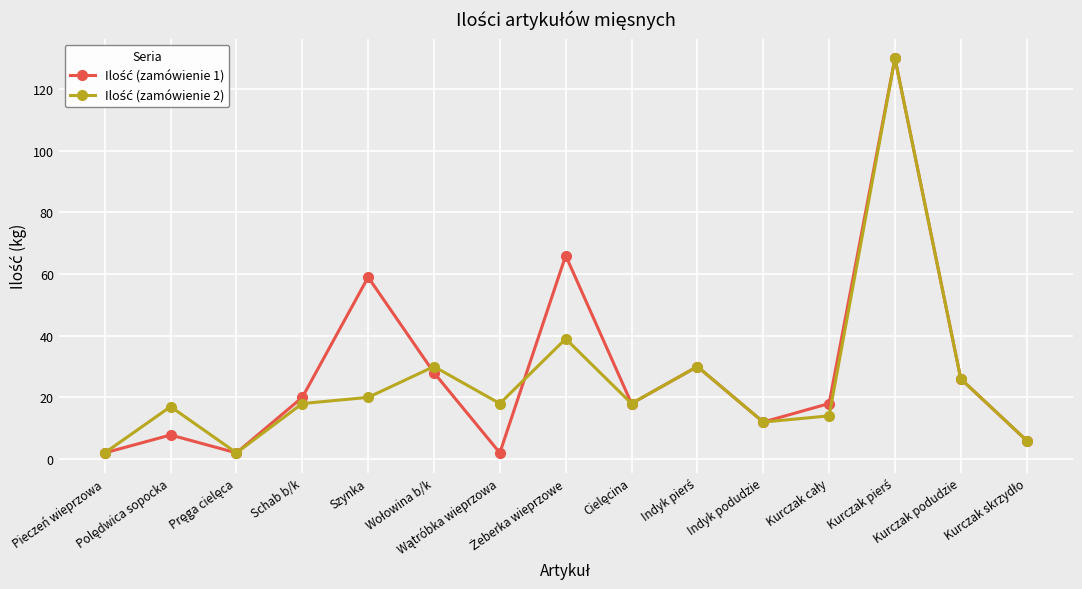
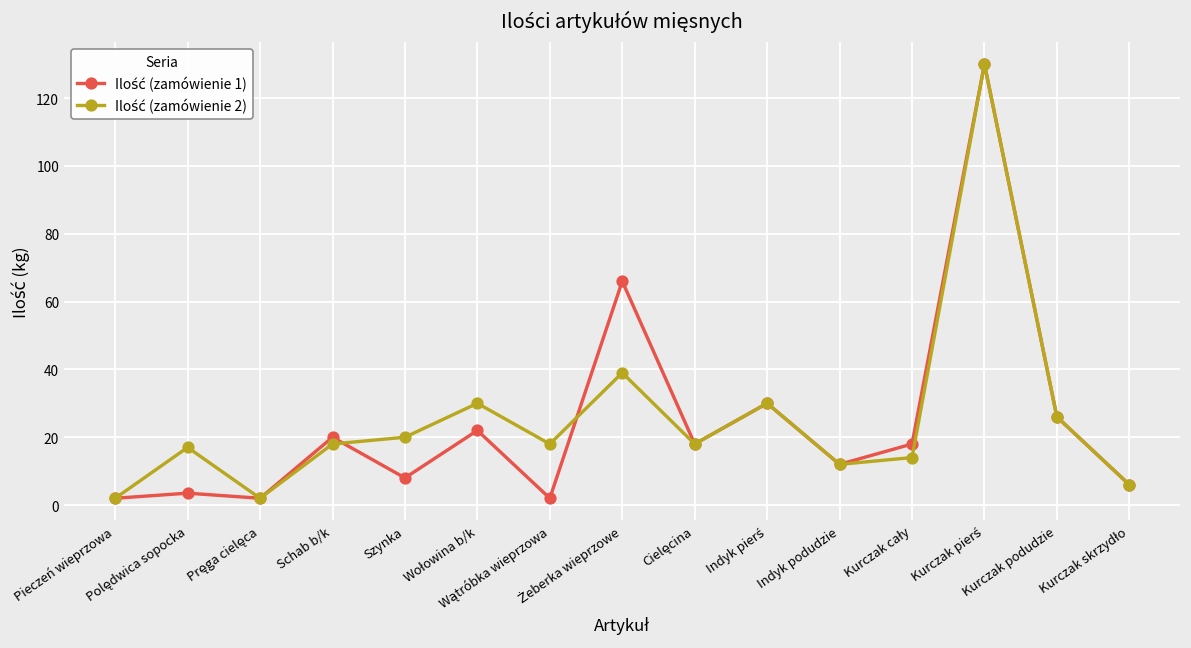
  {
    "Ilość (zamówienie 1)": {
-     "Polędwica sopocka": 8,
+     "Polędwica sopocka": 4,
      "Schab b/k": 20,
-     "Szynka": 59,
-     "Wołowina b/k": 28,
+     "Szynka": 8,
+     "Wołowina b/k": 22,
      "Wątróbka wieprzowa": 2,
      "Żeberka wieprzowe": 66,
      "Kurczak cały": 18
    },
    "Ilość (zamówienie 2)": {
      "Polędwica sopocka": 17,
      "Schab b/k": 18,
      "Szynka": 20,
      "Wołowina b/k": 30,
      "Wątróbka wieprzowa": 18,
      "Żeberka wieprzowe": 39,
      "Kurczak cały": 14
    }
  }
